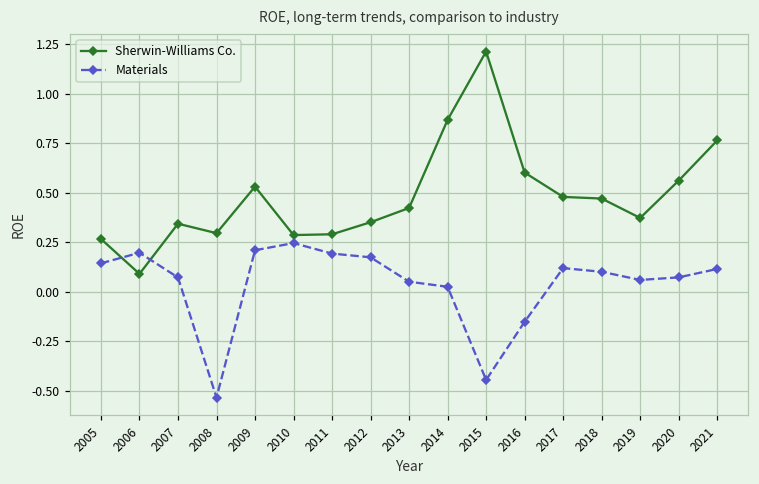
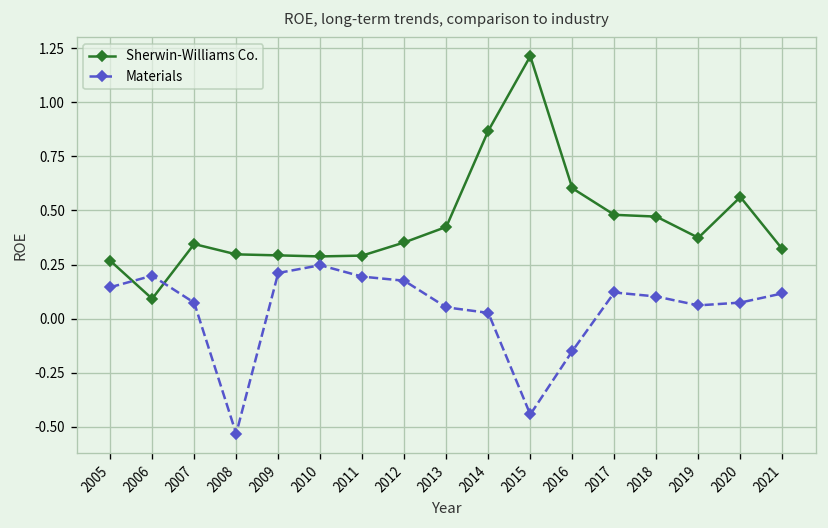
  {
    "Sherwin-Williams Co.": {
      "2005": 0.27,
      "2006": 0.09,
      "2007": 0.34,
      "2008": 0.30,
-     "2009": 0.53,
+     "2009": 0.29,
      "2010": 0.29,
      "2011": 0.29,
      "2012": 0.35,
      "2013": 0.42,
      "2014": 0.87,
      "2015": 1.21,
      "2016": 0.60,
      "2017": 0.48,
      "2018": 0.47,
      "2019": 0.37,
      "2020": 0.56,
-     "2021": 0.77
+     "2021": 0.32
    },
    "Materials": {
      "2005": 0.14,
      "2006": 0.20,
      "2007": 0.07,
      "2008": -0.53,
      "2009": 0.21,
      "2010": 0.25,
      "2011": 0.19,
      "2012": 0.18,
      "2013": 0.05,
      "2014": 0.03,
      "2015": -0.44,
      "2016": -0.15,
      "2017": 0.12,
      "2018": 0.10,
      "2019": 0.06,
      "2020": 0.07,
      "2021": 0.12
    }
  }
